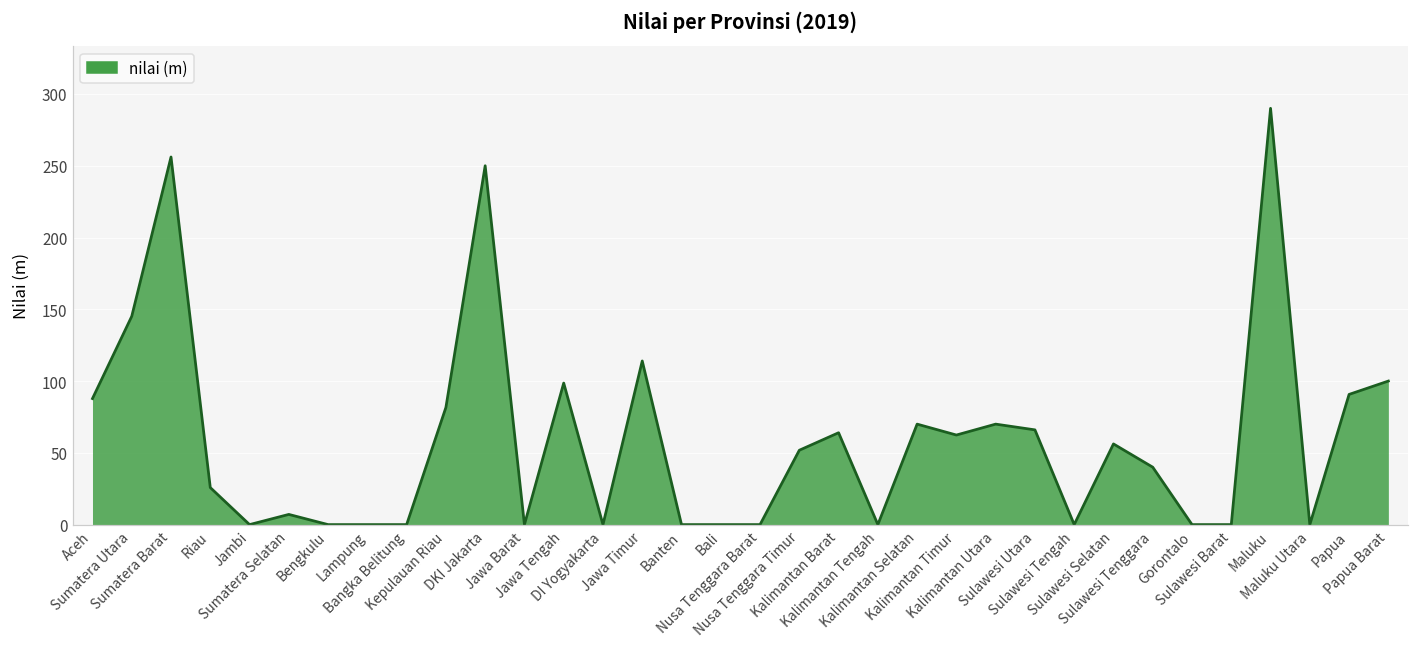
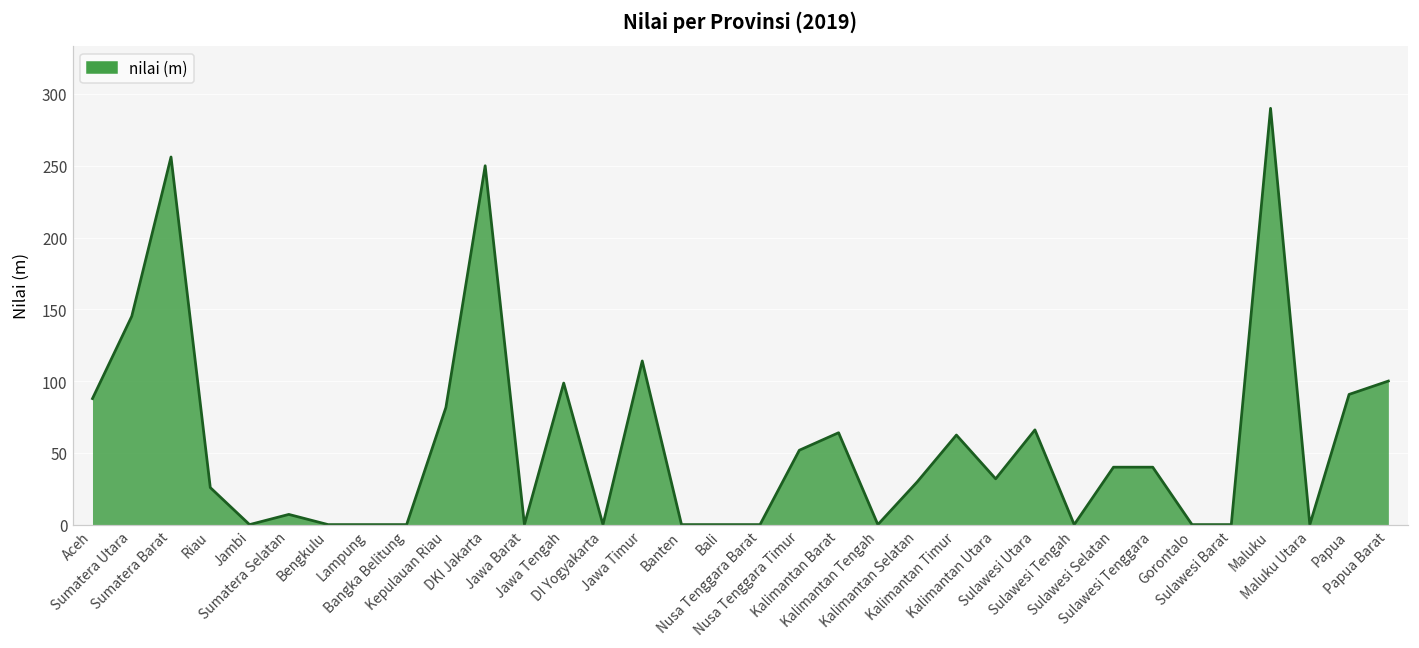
  {
    "Aceh": 88,
    "Sumatera Utara": 145,
    "Sumatera Barat": 256,
    "Riau": 26,
    "Jambi": 0,
    "Sumatera Selatan": 7,
    "Bengkulu": 0,
    "Lampung": 0,
    "Bangka Belitung": 0,
    "Kepulauan Riau": 82,
    "DKI Jakarta": 250,
    "Jawa Barat": 0,
    "Jawa Tengah": 99,
    "DI Yogyakarta": 0,
    "Jawa Timur": 114,
    "Banten": 0,
    "Bali": 0,
    "Nusa Tenggara Barat": 0,
    "Nusa Tenggara Timur": 52,
    "Kalimantan Barat": 64,
    "Kalimantan Tengah": 0,
-   "Kalimantan Selatan": 70,
+   "Kalimantan Selatan": 30,
    "Kalimantan Timur": 62,
-   "Kalimantan Utara": 70,
+   "Kalimantan Utara": 32,
    "Sulawesi Utara": 66,
    "Sulawesi Tengah": 0,
-   "Sulawesi Selatan": 56,
+   "Sulawesi Selatan": 40,
    "Sulawesi Tenggara": 40,
    "Gorontalo": 0,
    "Sulawesi Barat": 0,
    "Maluku": 290,
    "Maluku Utara": 0,
    "Papua": 91,
    "Papua Barat": 100
  }
